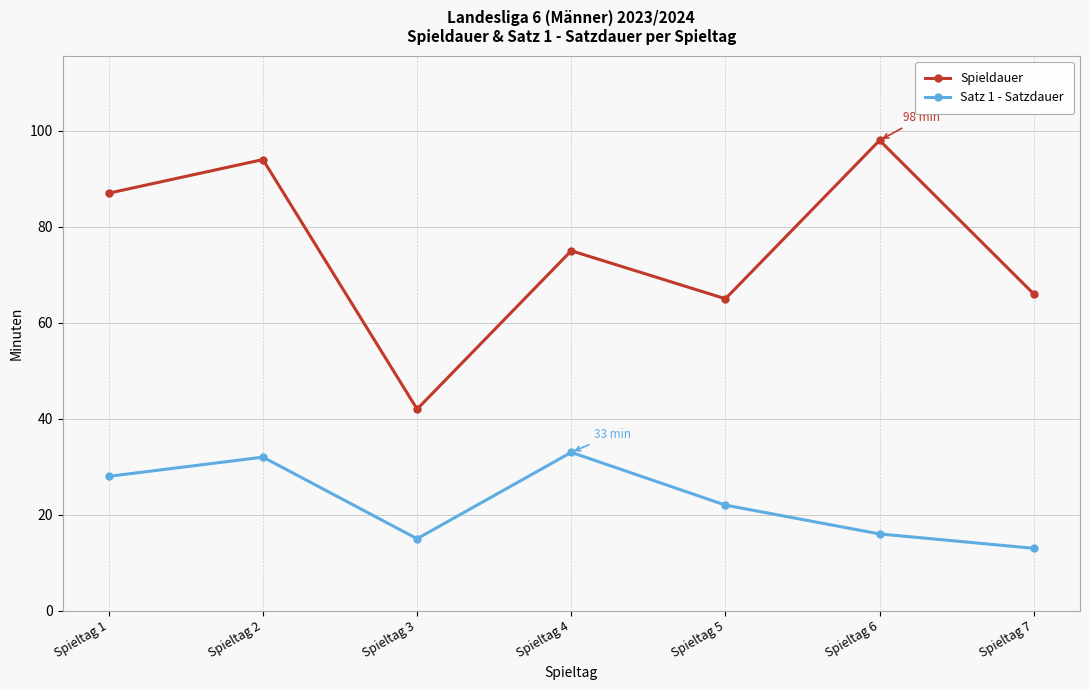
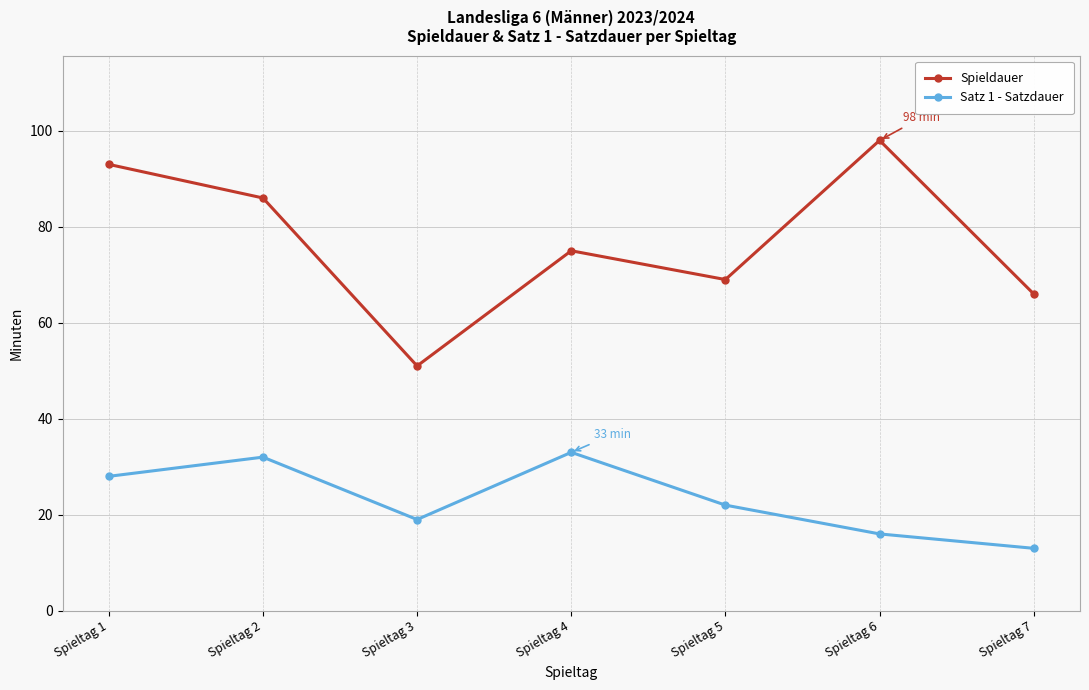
  {
    "Spieldauer": {
-     "Spieltag 1": 87,
-     "Spieltag 2": 94,
-     "Spieltag 3": 42,
+     "Spieltag 1": 93,
+     "Spieltag 2": 86,
+     "Spieltag 3": 51,
      "Spieltag 4": 75,
-     "Spieltag 5": 65,
+     "Spieltag 5": 69,
      "Spieltag 7": 66
    },
    "Satz 1 - Satzdauer": {
      "Spieltag 1": 28,
      "Spieltag 2": 32,
-     "Spieltag 3": 15,
+     "Spieltag 3": 19,
      "Spieltag 5": 22,
      "Spieltag 6": 16,
      "Spieltag 7": 13
    }
  }
